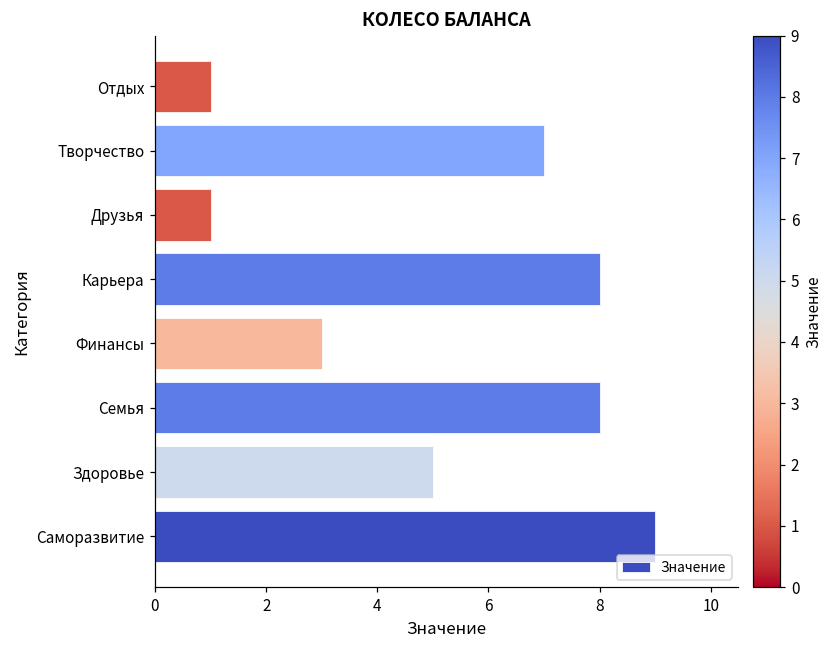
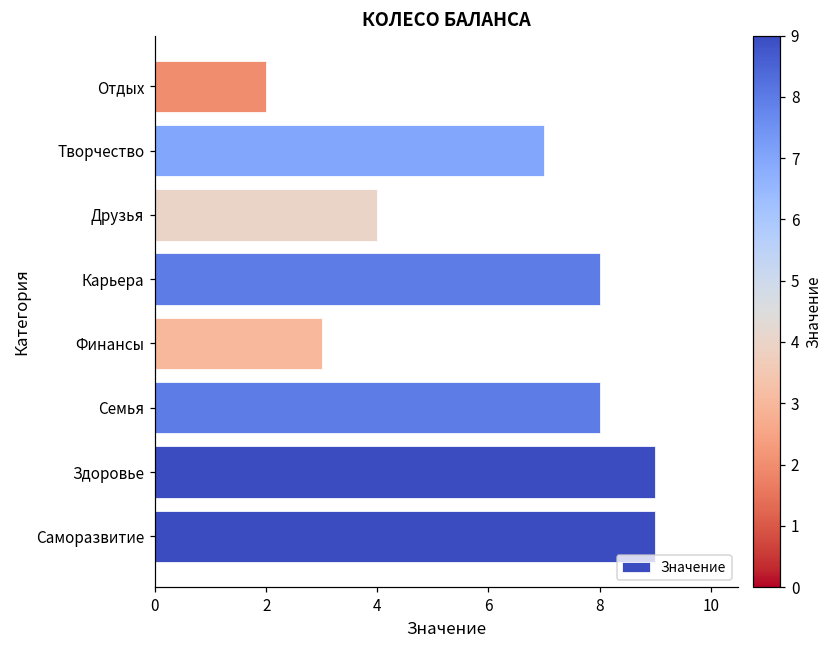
  {
-   "Отдых": 1,
+   "Отдых": 2,
    "Творчество": 7,
-   "Друзья": 1,
+   "Друзья": 4,
    "Карьера": 8,
    "Финансы": 3,
    "Семья": 8,
-   "Здоровье": 5,
+   "Здоровье": 9,
    "Саморазвитие": 9
  }
